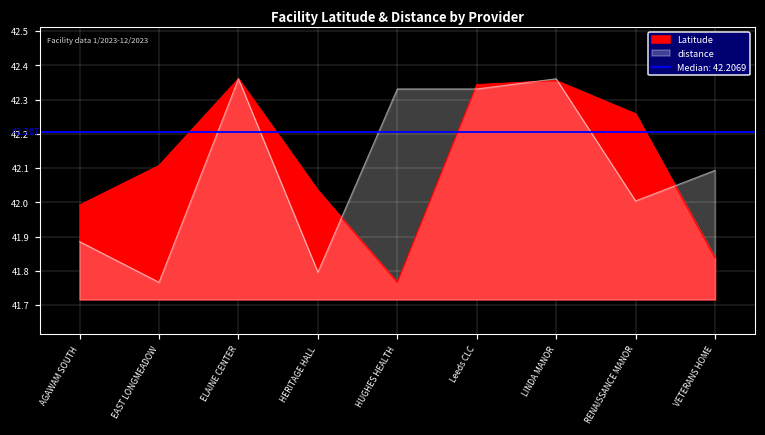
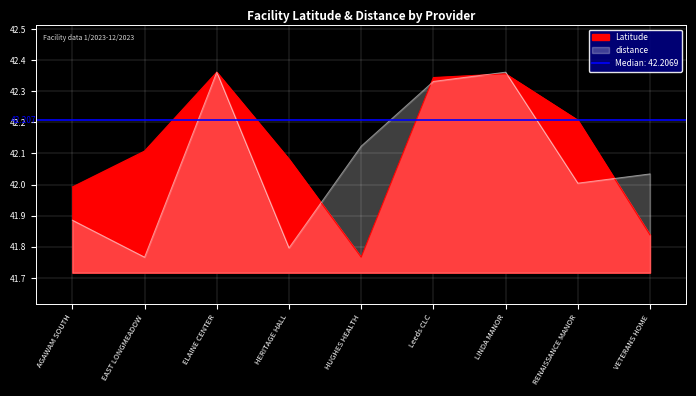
  {
    "Latitude": {
      "AGAWAM SOUTH": 41.99,
      "EAST LONGMEADOW": 42.11,
-     "HERITAGE HALL": 42.04,
+     "HERITAGE HALL": 42.08,
      "HUGHES HEALTH": 41.77,
      "Leeds CLC": 42.34,
-     "RENAISSANCE MANOR": 42.26,
+     "RENAISSANCE MANOR": 42.21,
      "VETERANS HOME": 41.84
    },
    "distance": {
      "AGAWAM SOUTH": 41.89,
      "EAST LONGMEADOW": 41.77,
      "HERITAGE HALL": 41.80,
-     "HUGHES HEALTH": 42.33,
+     "HUGHES HEALTH": 42.12,
      "Leeds CLC": 42.33,
      "RENAISSANCE MANOR": 42.00,
-     "VETERANS HOME": 42.09
+     "VETERANS HOME": 42.03
    }
  }
